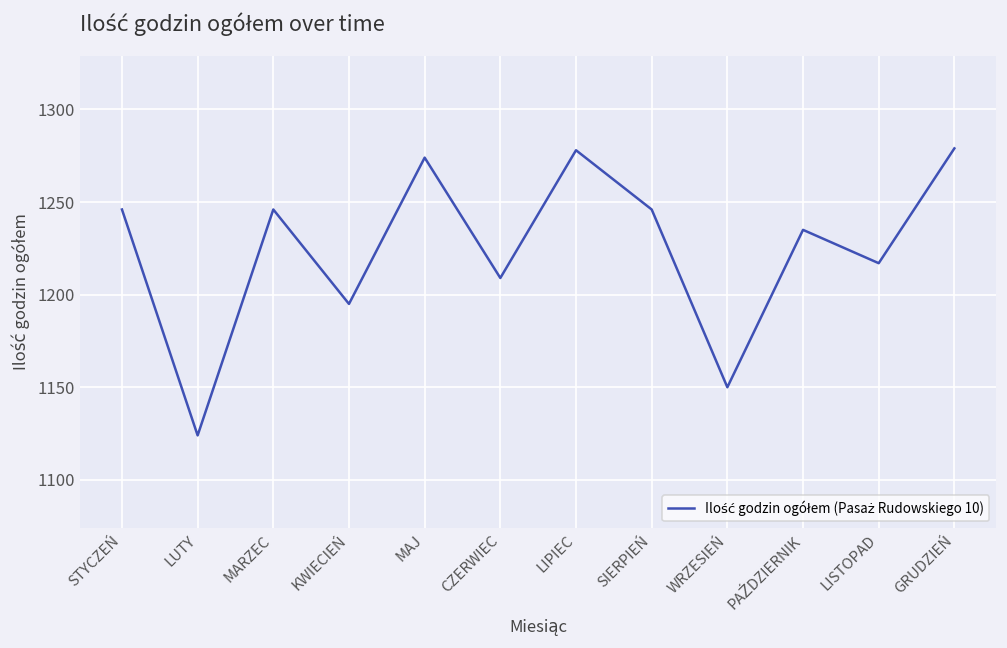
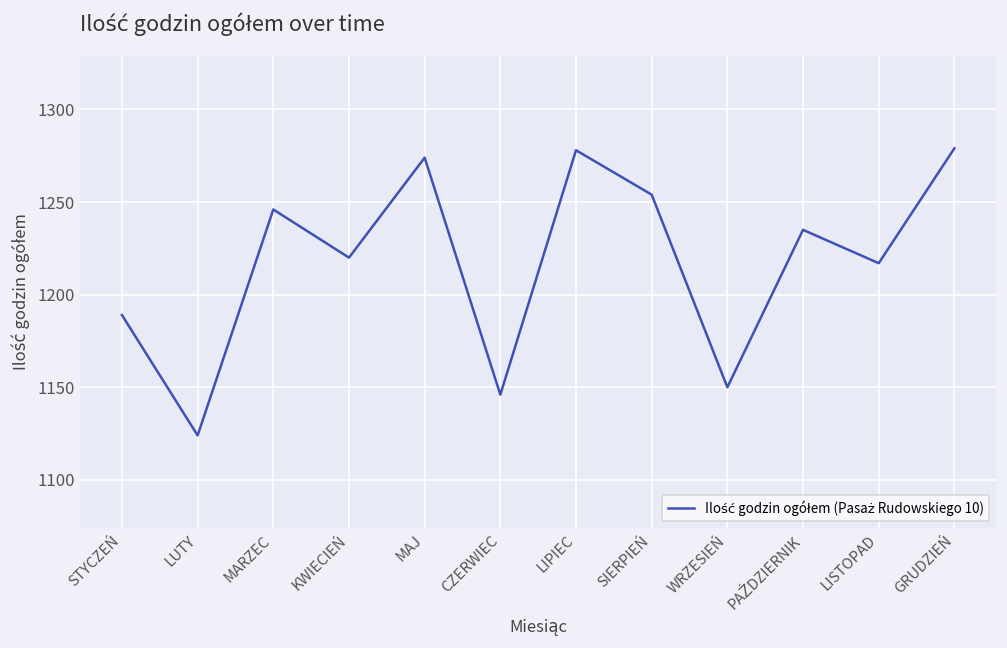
  {
-   "STYCZEŃ": 1246,
+   "STYCZEŃ": 1189,
    "LUTY": 1124,
    "MARZEC": 1246,
-   "KWIECIEŃ": 1195,
+   "KWIECIEŃ": 1220,
    "MAJ": 1274,
-   "CZERWIEC": 1209,
+   "CZERWIEC": 1146,
    "LIPIEC": 1278,
-   "SIERPIEŃ": 1246,
+   "SIERPIEŃ": 1254,
    "WRZESIEŃ": 1150,
    "PAŹDZIERNIK": 1235,
    "LISTOPAD": 1217,
    "GRUDZIEŃ": 1279
  }
